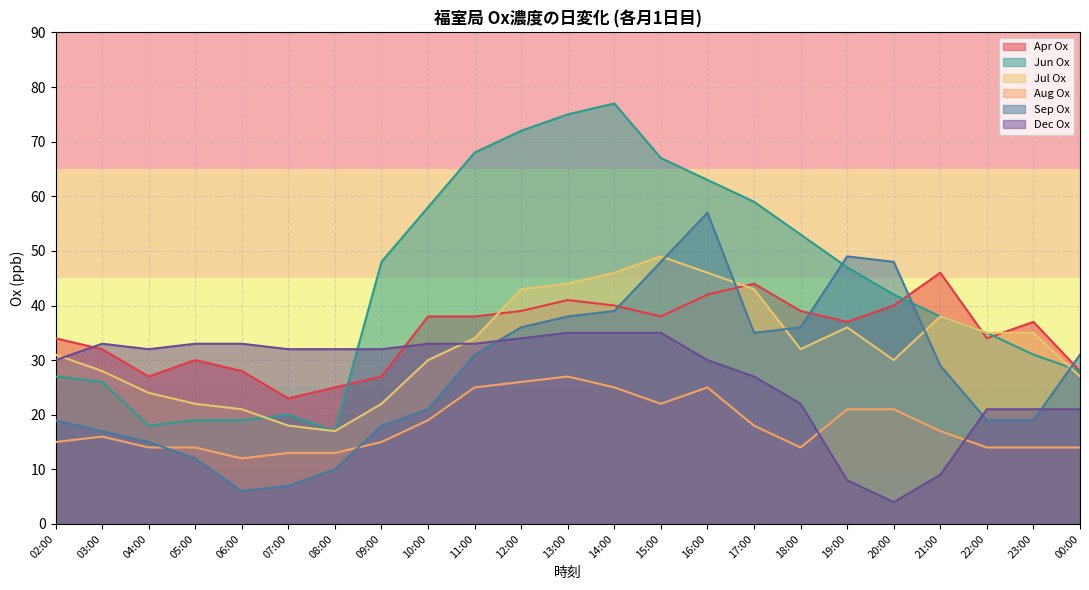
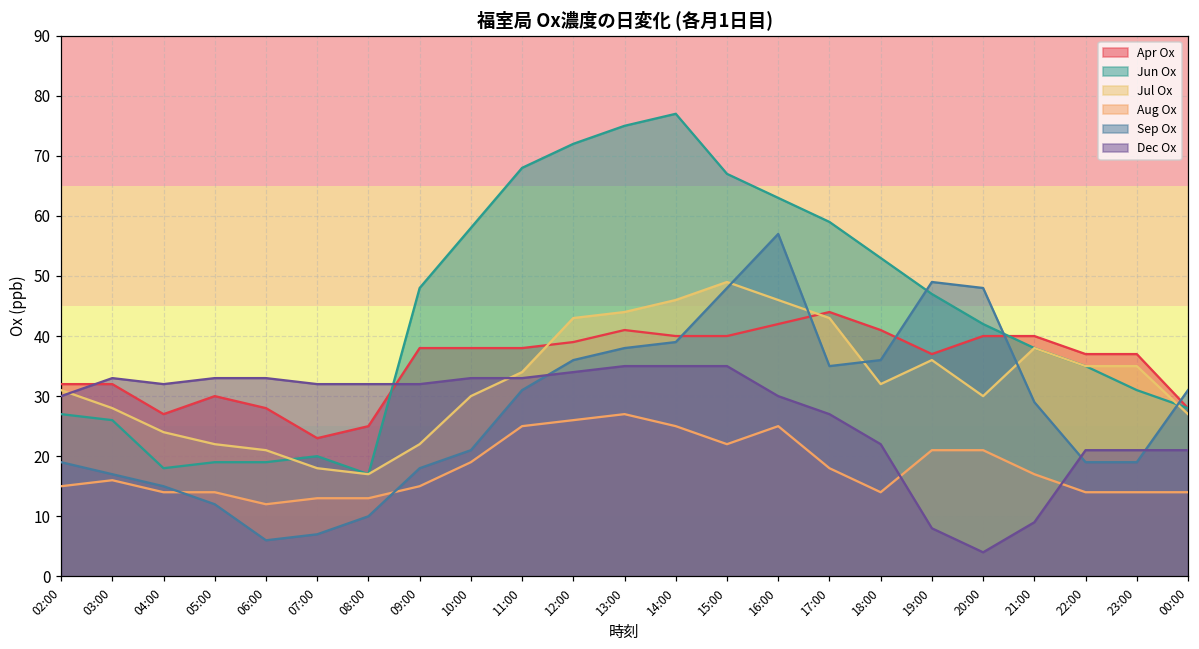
  {
    "Apr Ox": {
-     "02:00": 34,
+     "02:00": 32,
      "03:00": 32,
      "04:00": 27,
      "05:00": 30,
      "06:00": 28,
      "07:00": 23,
      "08:00": 25,
-     "09:00": 27,
+     "09:00": 38,
      "10:00": 38,
      "11:00": 38,
      "12:00": 39,
      "13:00": 41,
      "14:00": 40,
-     "15:00": 38,
+     "15:00": 40,
      "16:00": 42,
      "17:00": 44,
-     "18:00": 39,
+     "18:00": 41,
      "19:00": 37,
      "20:00": 40,
-     "21:00": 46,
-     "22:00": 34,
+     "21:00": 40,
+     "22:00": 37,
      "23:00": 37
    }
  }
